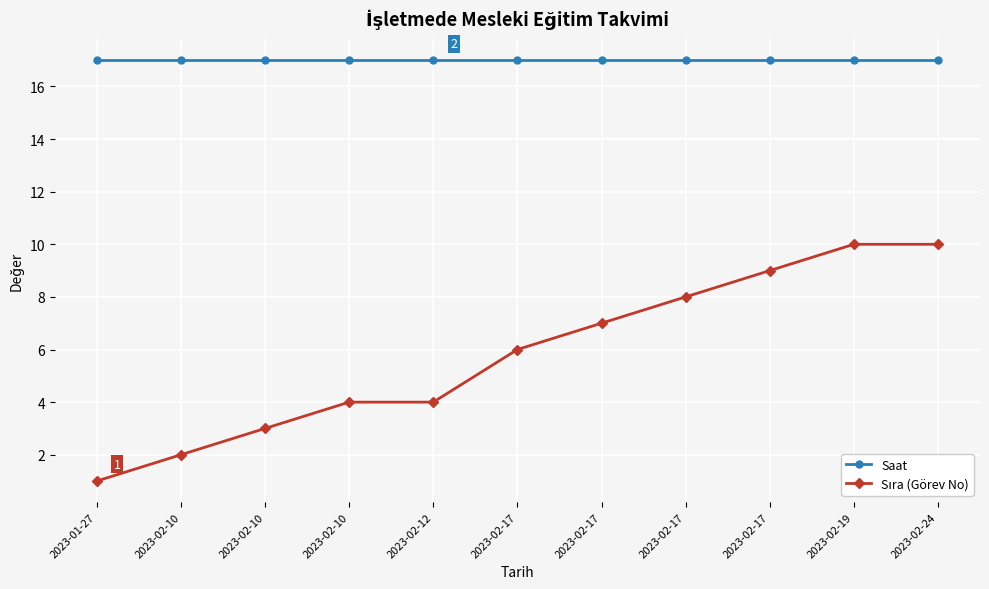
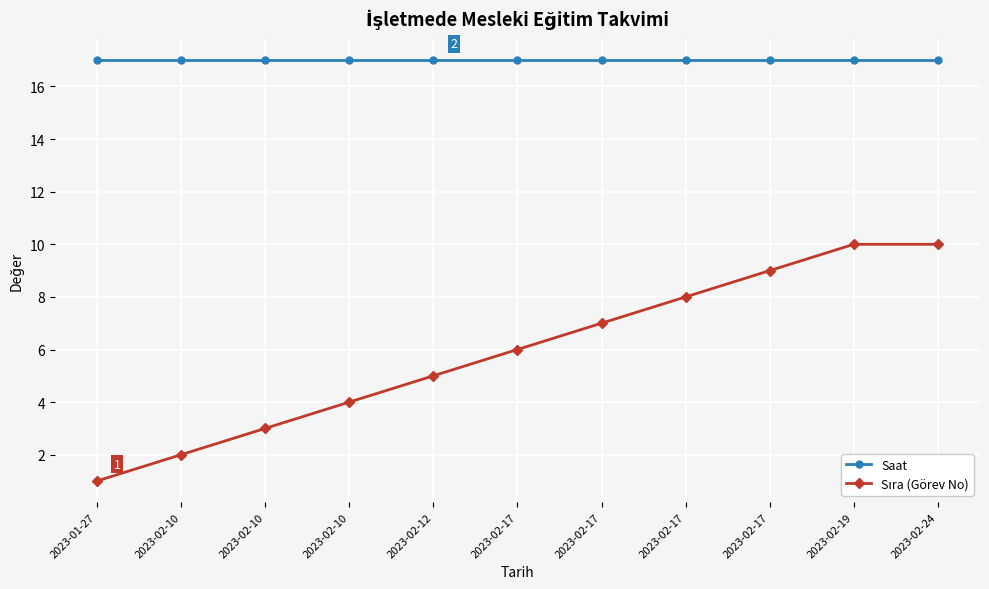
  {
    "Saat": {
      "2023-01-27": 17,
      "2023-02-19": 17,
      "2023-02-24": 17
    },
    "Sıra (Görev No)": {
-     "2023-02-12": 4,
+     "2023-02-12": 5,
      "2023-02-19": 10,
      "2023-02-24": 10
    }
  }
